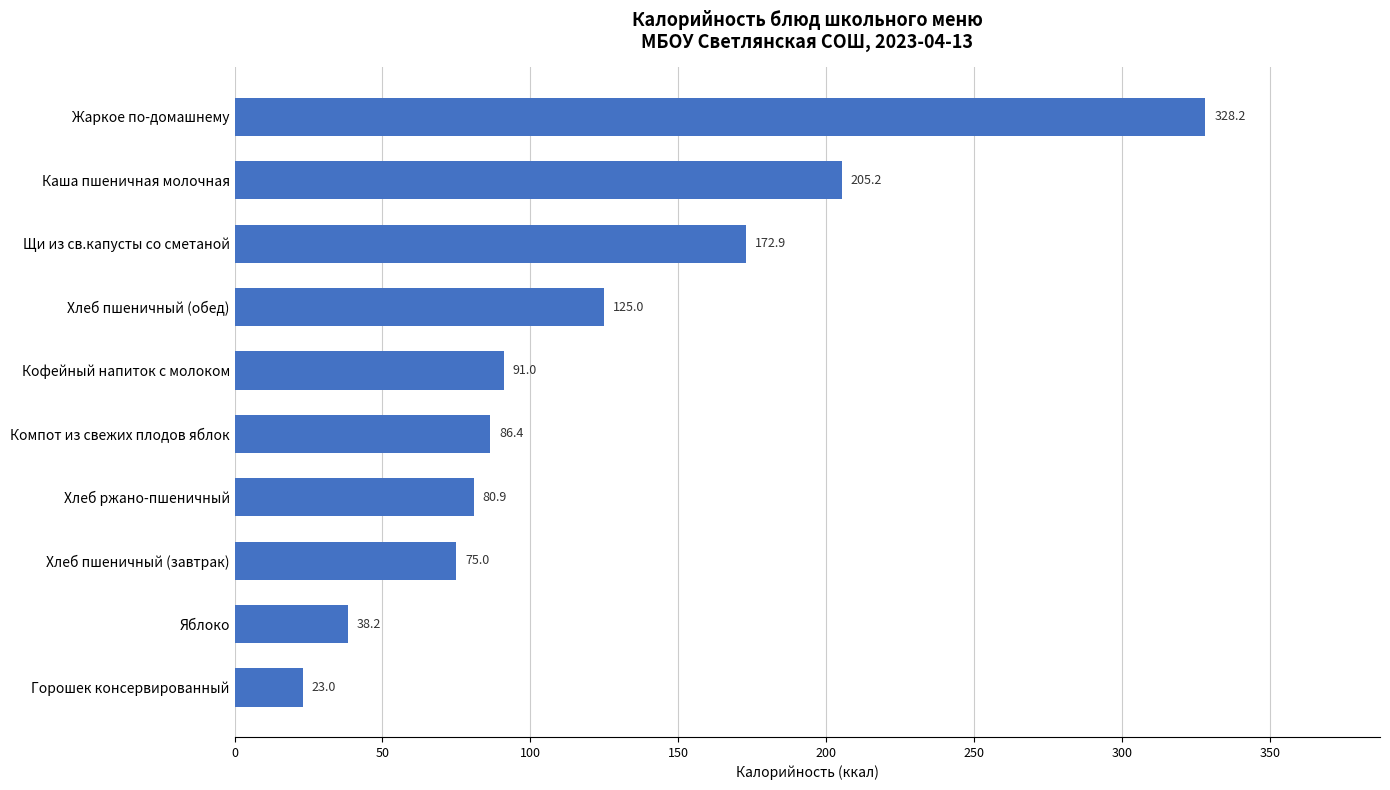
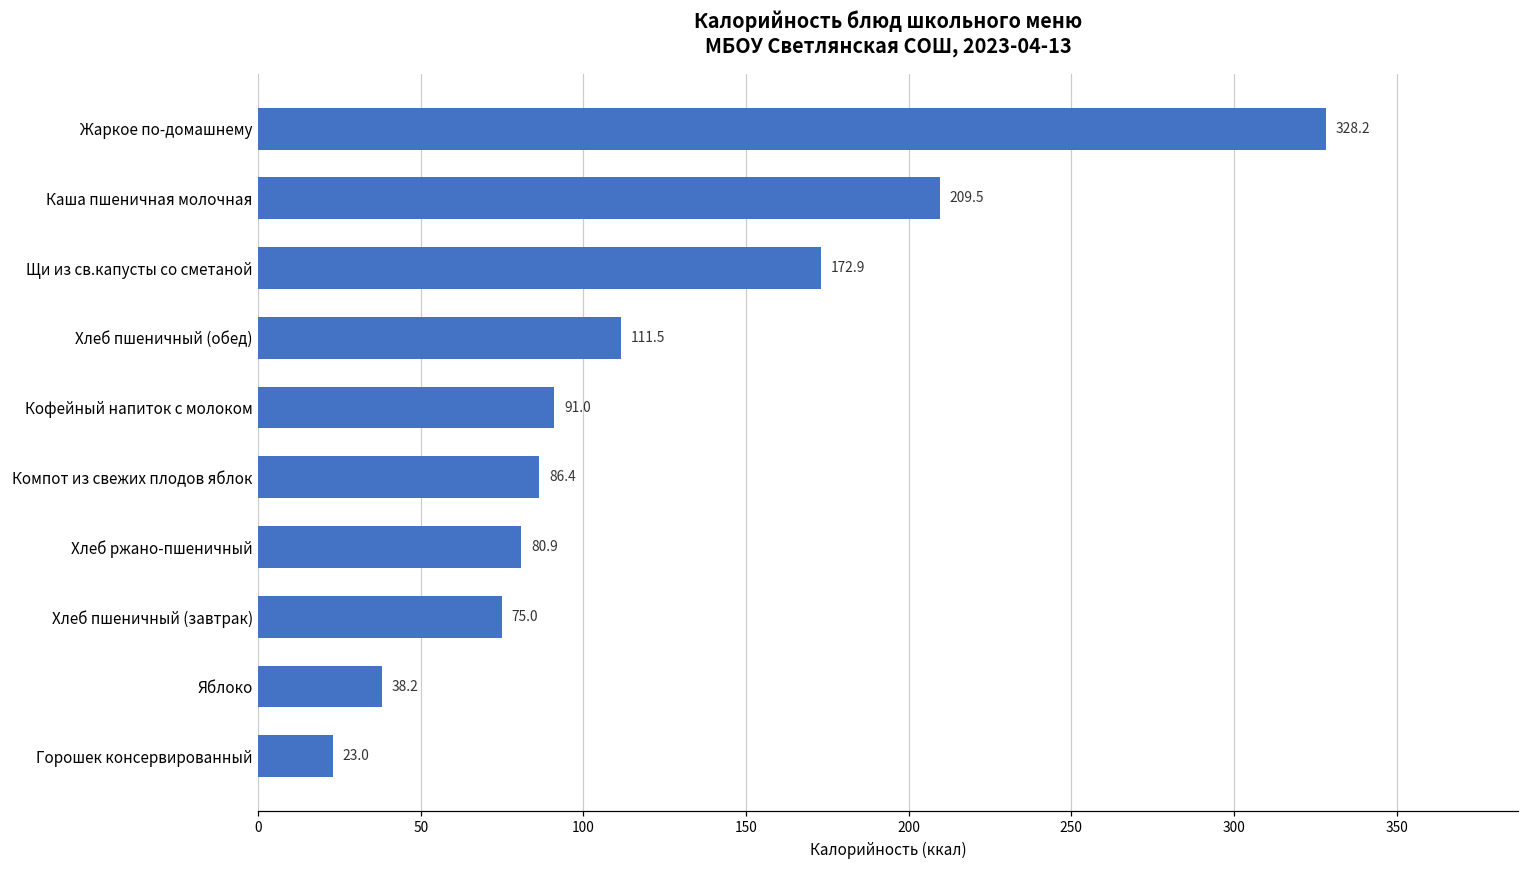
  {
    "Жаркое по-домашнему": 328.2,
-   "Каша пшеничная молочная": 205.2,
+   "Каша пшеничная молочная": 209.5,
    "Щи из св.капусты со сметаной": 172.9,
-   "Хлеб пшеничный (обед)": 125.0,
+   "Хлеб пшеничный (обед)": 111.5,
    "Кофейный напиток с молоком": 91.0,
    "Компот из свежих плодов яблок": 86.4,
    "Хлеб ржано-пшеничный": 80.9,
    "Хлеб пшеничный (завтрак)": 75.0,
    "Яблоко": 38.2,
    "Горошек консервированный": 23.0
  }
